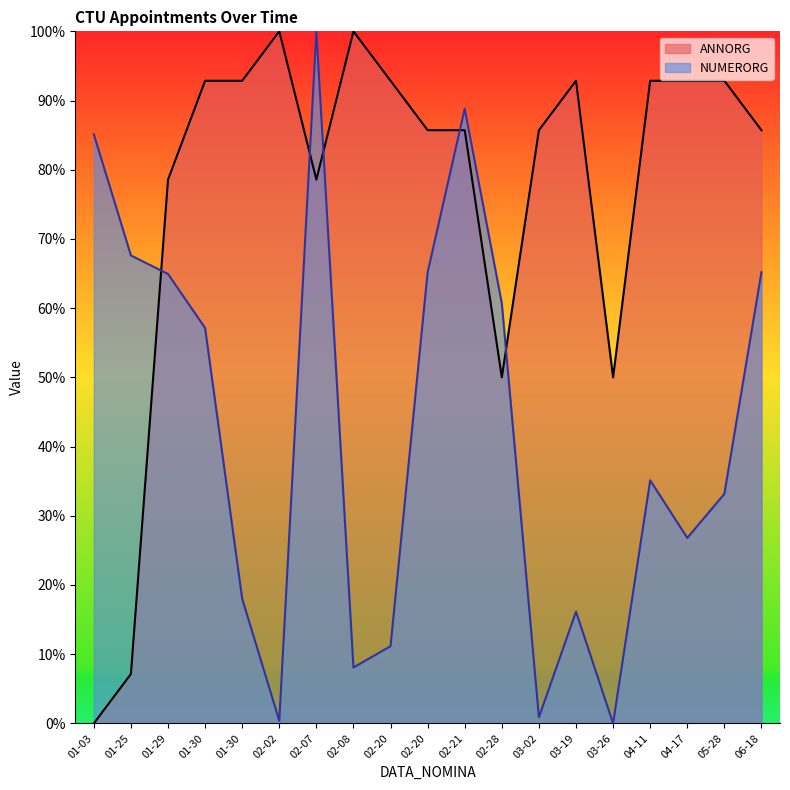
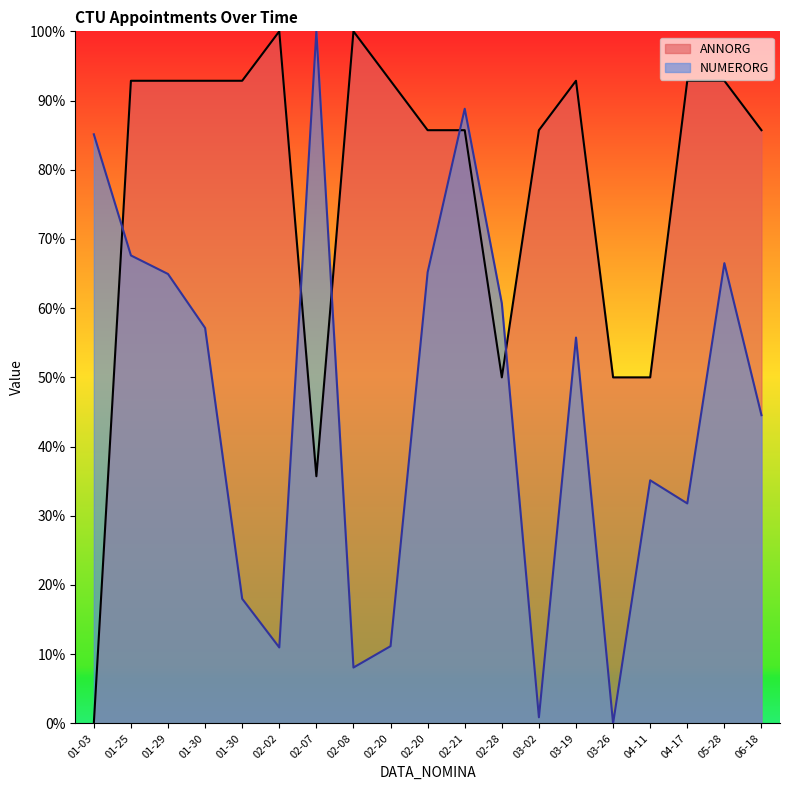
  {
    "ANNORG": {
      "01-03": "0%",
-     "01-25": "7%",
-     "01-29": "79%",
+     "01-25": "93%",
+     "01-29": "93%",
      "02-02": "100%",
-     "02-07": "79%",
+     "02-07": "36%",
      "02-08": "100%",
      "02-21": "86%",
      "02-28": "50%",
      "03-02": "86%",
      "03-19": "93%",
      "03-26": "50%",
-     "04-11": "93%",
+     "04-11": "50%",
      "04-17": "93%",
      "05-28": "93%",
      "06-18": "86%"
    },
    "NUMERORG": {
      "01-03": "85%",
      "01-25": "68%",
      "01-29": "65%",
-     "02-02": "0%",
+     "02-02": "11%",
      "02-07": "100%",
      "02-08": "8%",
      "02-21": "89%",
      "02-28": "61%",
      "03-02": "1%",
-     "03-19": "16%",
+     "03-19": "56%",
      "03-26": "0%",
      "04-11": "35%",
-     "04-17": "27%",
-     "05-28": "33%",
-     "06-18": "65%"
+     "04-17": "32%",
+     "05-28": "67%",
+     "06-18": "45%"
    }
  }
